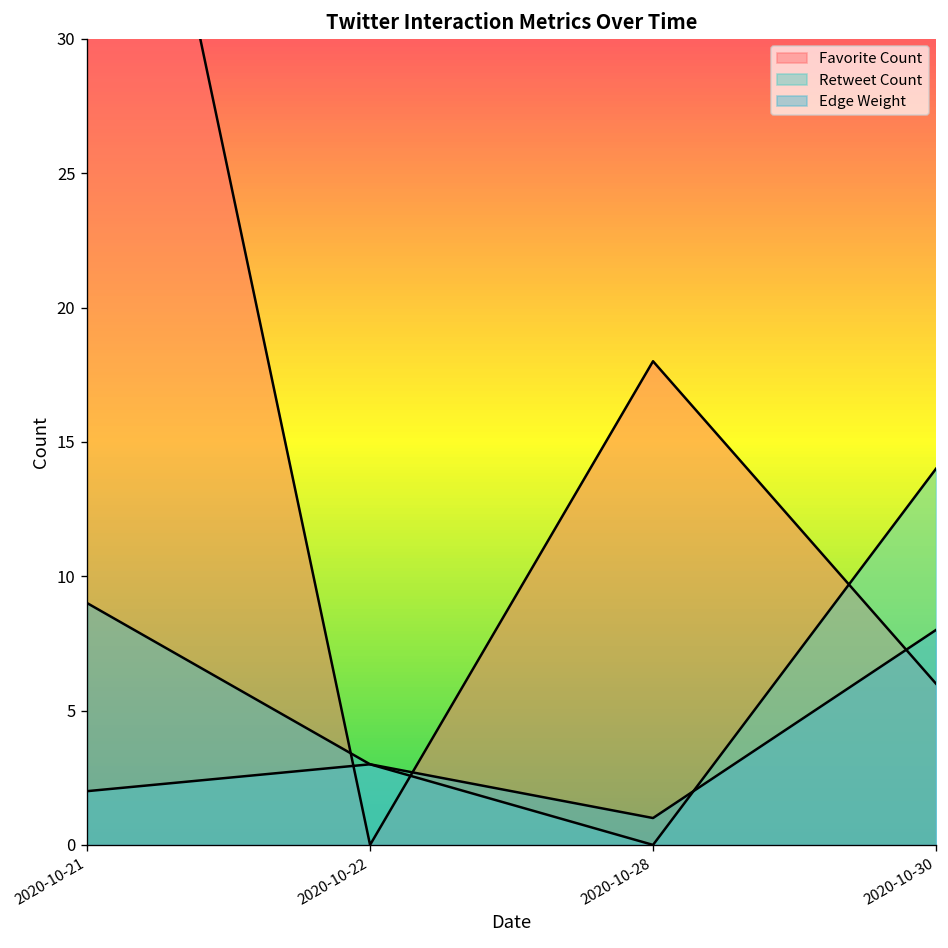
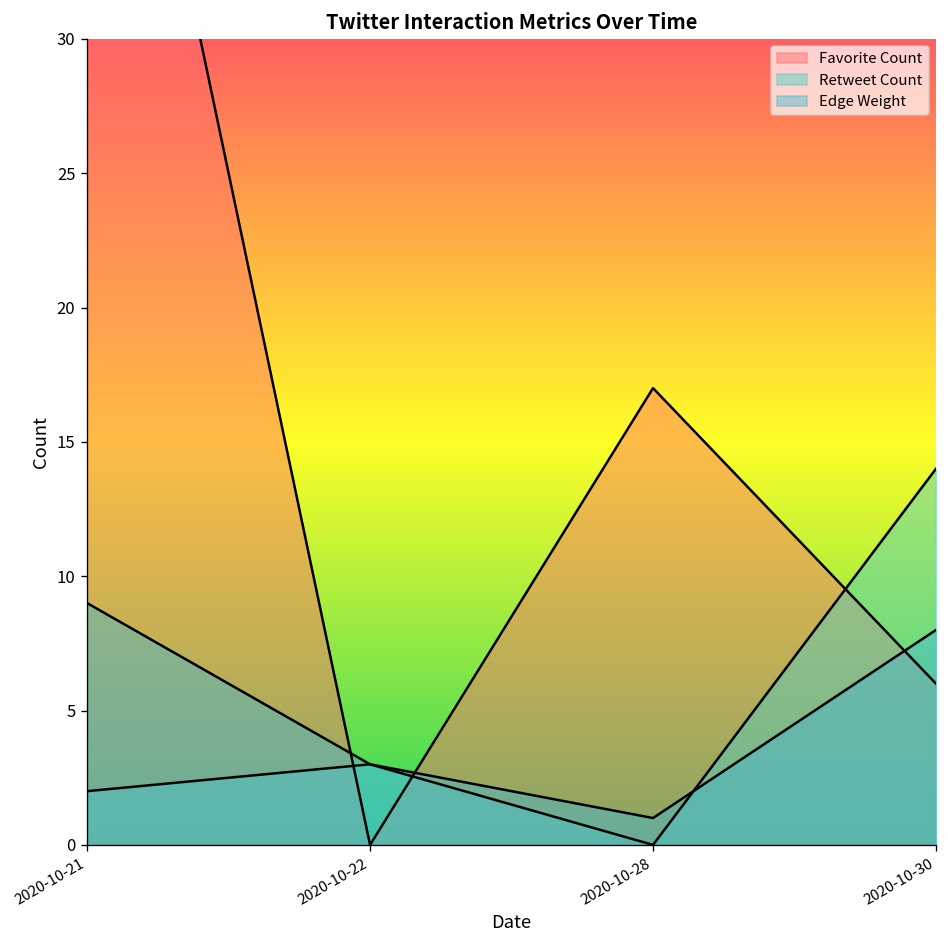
  {
    "Favorite Count": {
      "2020-10-22": 0,
-     "2020-10-28": 18,
+     "2020-10-28": 17,
      "2020-10-30": 6
    }
  }
